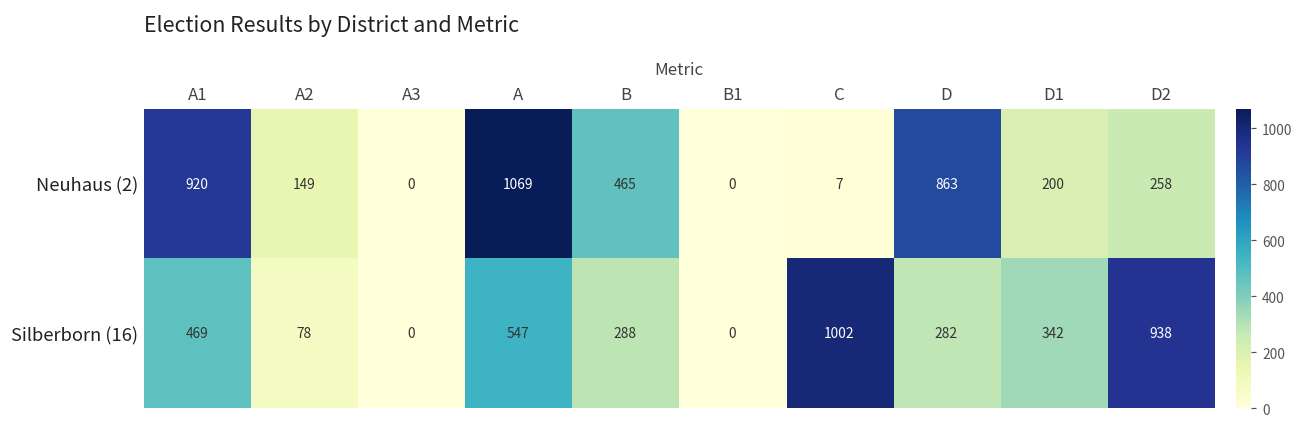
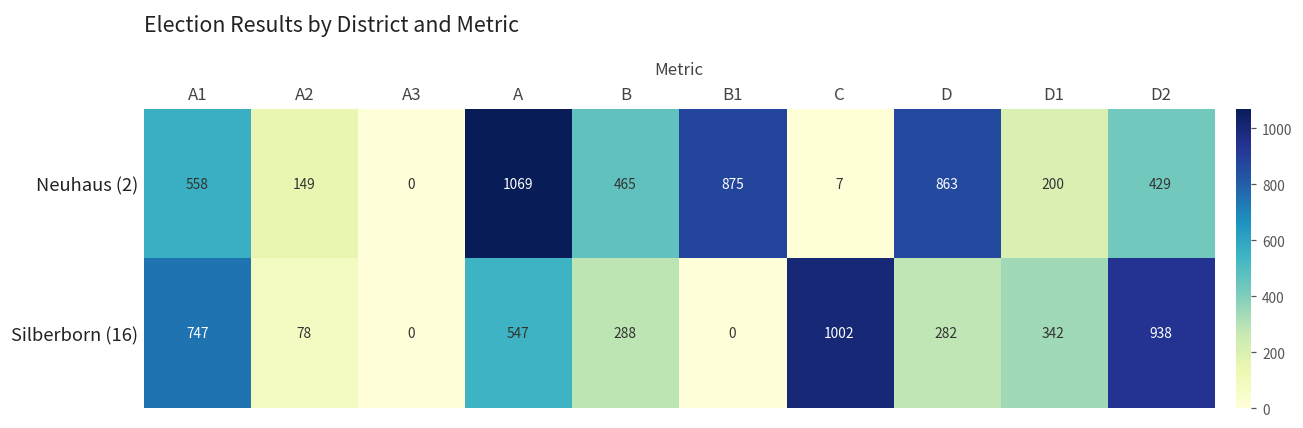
  {
    "Neuhaus (2)": {
-     "A1": 920,
+     "A1": 558,
      "A2": 149,
      "A3": 0,
      "A": 1069,
      "B": 465,
-     "B1": 0,
+     "B1": 875,
      "C": 7,
      "D": 863,
      "D1": 200,
-     "D2": 258
+     "D2": 429
    },
    "Silberborn (16)": {
-     "A1": 469,
+     "A1": 747,
      "A2": 78,
      "A3": 0,
      "A": 547,
      "B": 288,
      "B1": 0,
      "C": 1002,
      "D": 282,
      "D1": 342,
      "D2": 938
    }
  }
